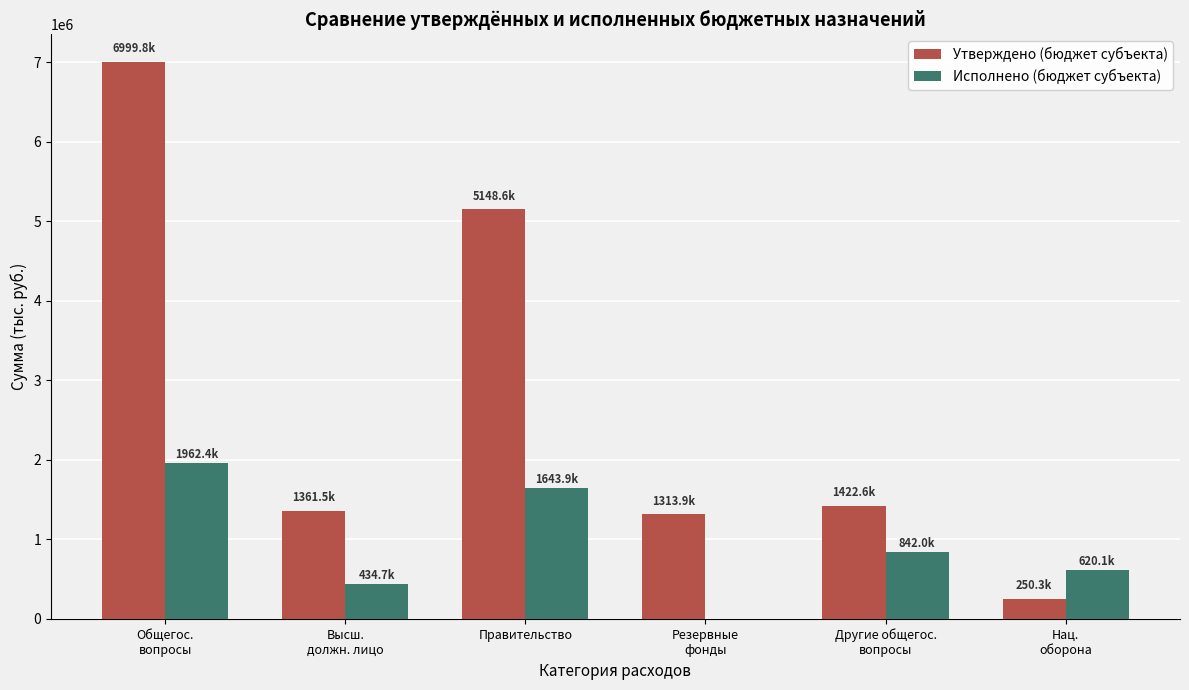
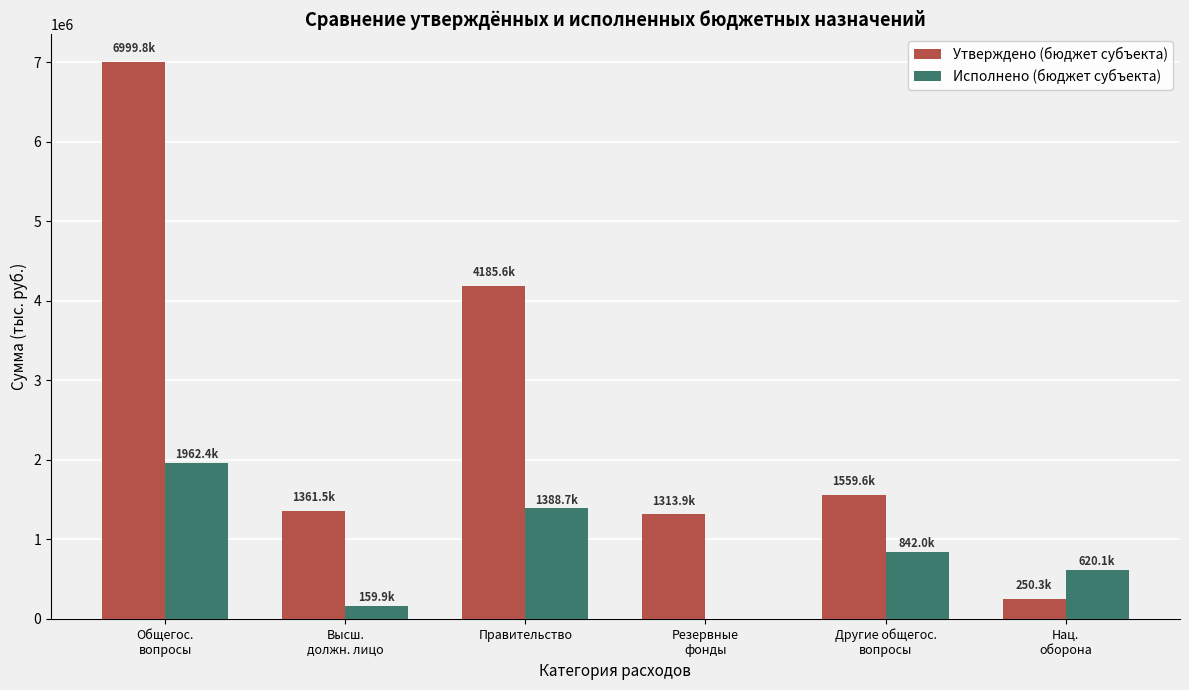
  {
    "Утверждено (бюджет субъекта)": {
      "Общегос. вопросы": "6999.8k",
      "Высш. должн. лицо": "1361.5k",
-     "Правительство": "5148.6k",
+     "Правительство": "4185.6k",
      "Резервные фонды": "1313.9k",
-     "Другие общегос. вопросы": "1422.6k",
+     "Другие общегос. вопросы": "1559.6k",
      "Нац. оборона": "250.3k"
    },
    "Исполнено (бюджет субъекта)": {
      "Общегос. вопросы": "1962.4k",
-     "Высш. должн. лицо": "434.7k",
-     "Правительство": "1643.9k",
+     "Высш. должн. лицо": "159.9k",
+     "Правительство": "1388.7k",
      "Другие общегос. вопросы": "842.0k",
      "Нац. оборона": "620.1k"
    }
  }
